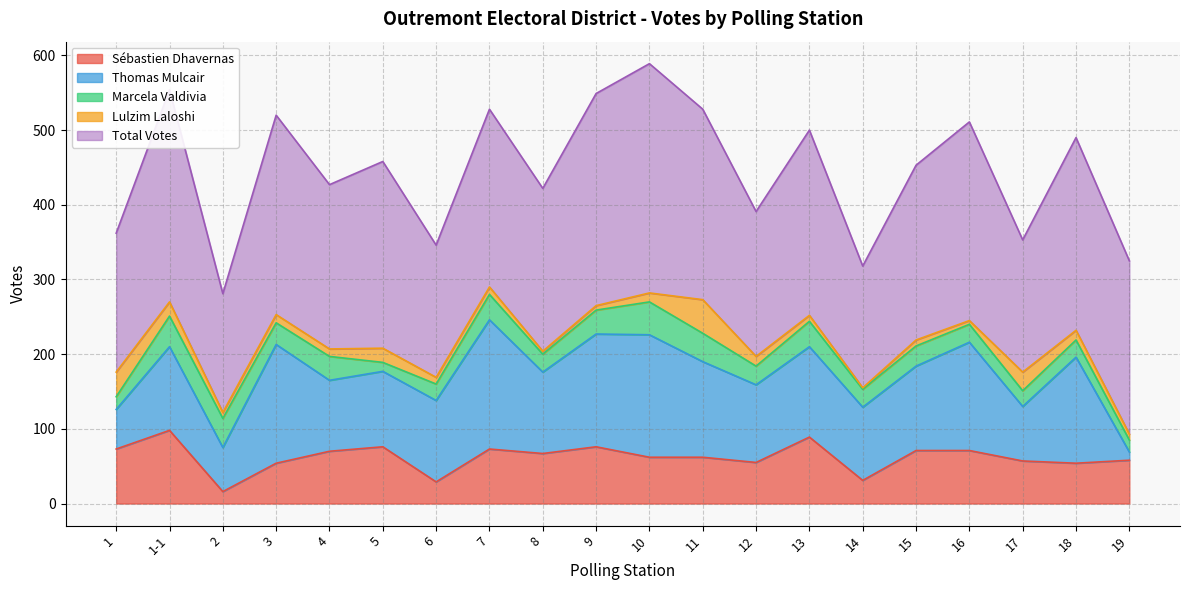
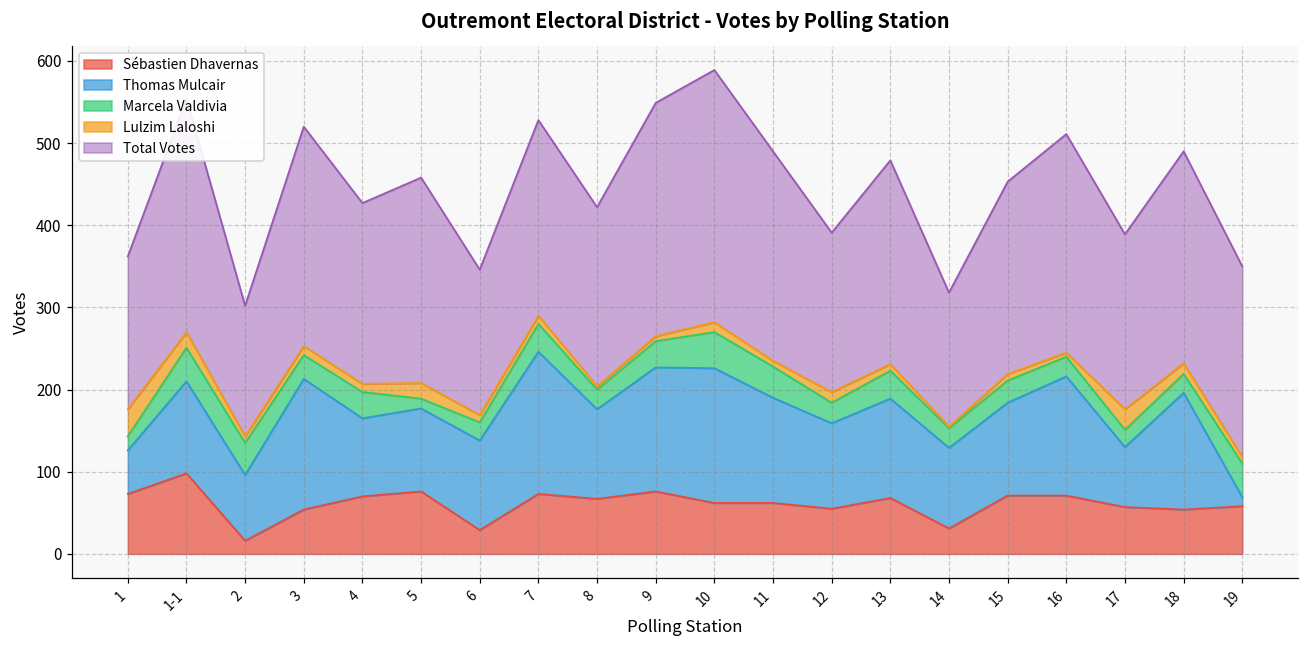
  {
    "Sébastien Dhavernas": {
      "1": 70,
      "1-1": 100,
      "2": 20,
      "3": 50,
      "4": 70,
      "5": 80,
      "6": 30,
      "7": 70,
      "8": 70,
      "9": 80,
      "10": 60,
      "11": 60,
      "12": 60,
-     "13": 90,
+     "13": 70,
      "14": 30,
      "15": 70,
      "16": 70,
      "17": 60,
      "18": 50,
      "19": 60
    },
    "Thomas Mulcair": {
      "1": 50,
      "1-1": 110,
-     "2": 60,
+     "2": 80,
      "3": 160,
      "4": 100,
      "5": 100,
      "6": 110,
      "7": 170,
      "8": 110,
      "9": 150,
      "10": 160,
      "11": 130,
      "12": 100,
      "13": 120,
      "14": 100,
      "15": 110,
      "16": 150,
      "17": 70,
      "18": 140,
      "19": 10
    },
    "Marcela Valdivia": {
      "1": 20,
      "1-1": 40,
      "2": 40,
      "3": 30,
      "4": 30,
      "5": 10,
      "6": 20,
      "7": 30,
      "8": 20,
      "9": 30,
      "10": 40,
      "11": 40,
      "12": 30,
      "13": 30,
      "15": 30,
      "16": 20,
      "17": 20,
      "18": 20,
-     "19": 20
+     "19": 40
    },
    "Lulzim Laloshi": {
      "1": 30,
      "1-1": 20,
      "2": 10,
      "3": 10,
      "4": 10,
      "5": 20,
      "6": 10,
      "7": 10,
      "8": 0,
      "9": 10,
      "10": 10,
-     "11": 50,
+     "11": 10,
      "12": 10,
      "13": 10,
      "15": 10,
      "16": 10,
      "17": 30,
      "18": 10,
      "19": 10
    },
    "Total Votes": {
      "1": 190,
      "2": 160,
      "3": 270,
      "4": 220,
      "5": 250,
      "6": 180,
      "7": 240,
      "8": 220,
      "9": 280,
      "10": 310,
      "11": 260,
      "12": 190,
      "13": 250,
      "14": 160,
      "15": 230,
      "16": 270,
-     "17": 180,
+     "17": 210,
      "18": 260,
      "19": 230
    }
  }
